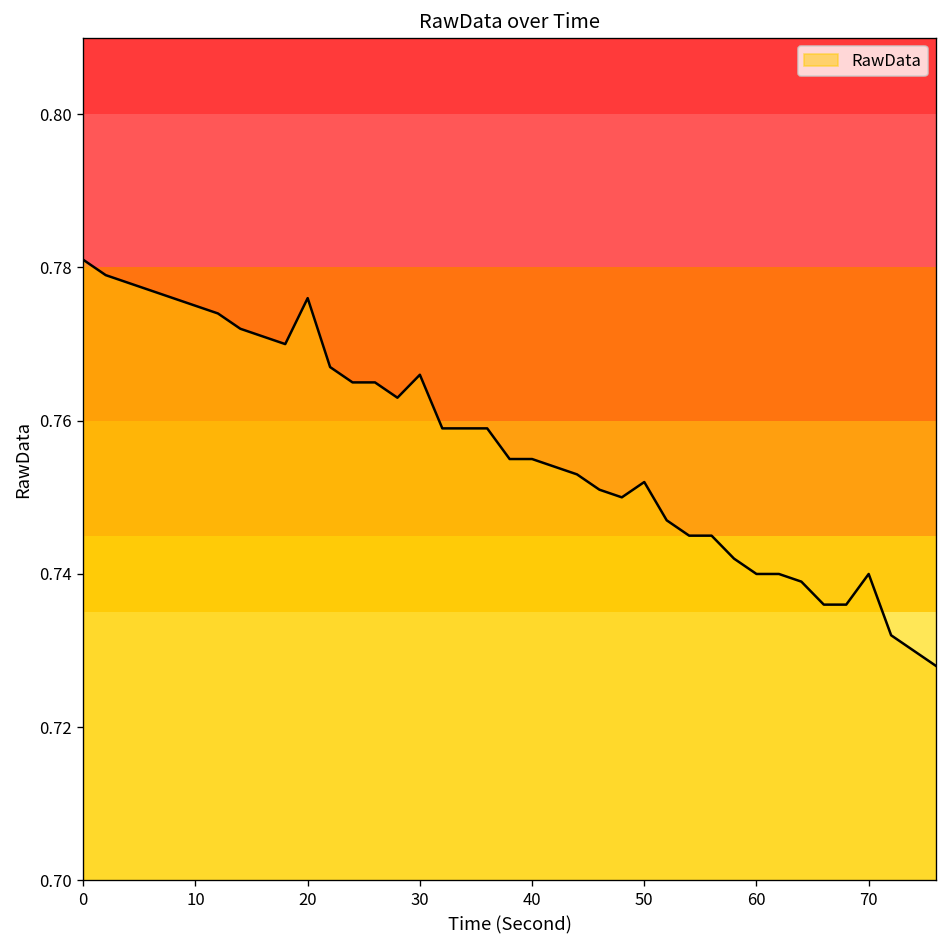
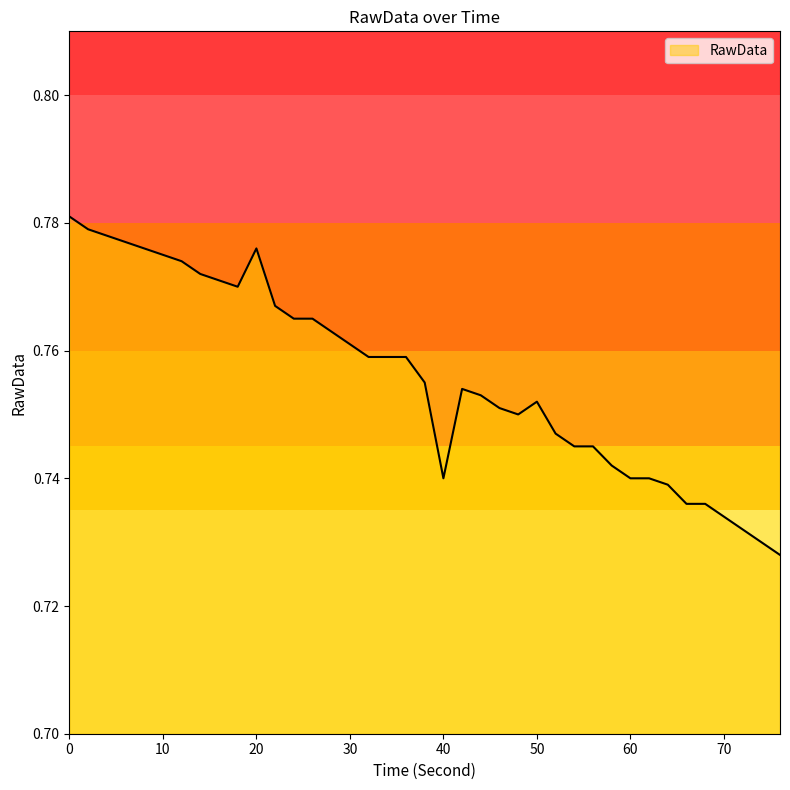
  {
    "0": 0.781,
    "10": 0.775,
    "20": 0.776,
-   "30": 0.766,
-   "40": 0.755,
+   "30": 0.761,
+   "40": 0.740,
    "50": 0.752,
    "60": 0.740,
-   "70": 0.740
+   "70": 0.734
  }
